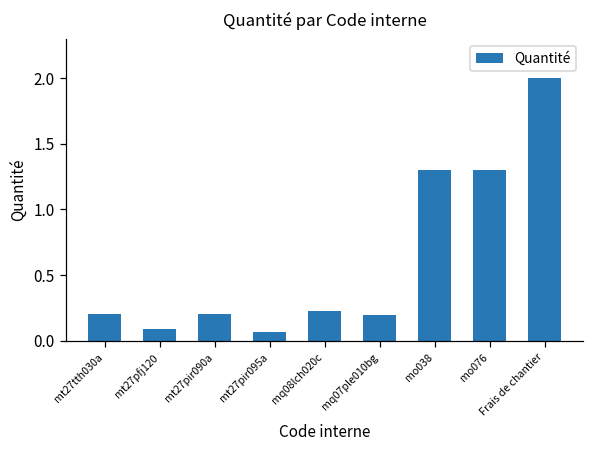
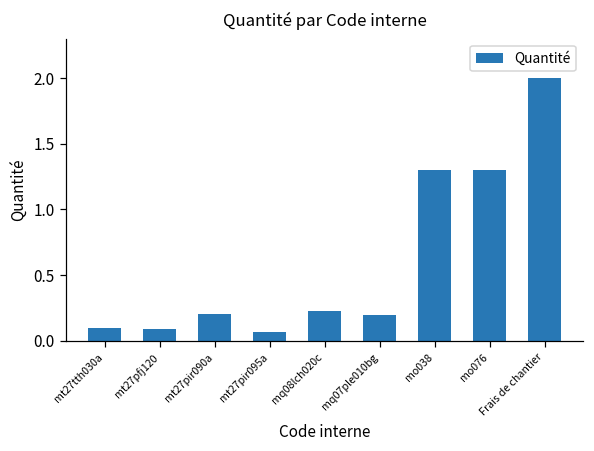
  {
-   "mt27tth030a": 0.2,
+   "mt27tth030a": 0.1,
    "mt27pfj120": 0.1,
    "mt27pir090a": 0.2,
    "mt27pir095a": 0.07,
    "mq08lch020c": 0.23,
    "mq07ple010bg": 0.2,
    "mo038": 1.3,
    "mo076": 1.3,
    "Frais de chantier": 2.0
  }
